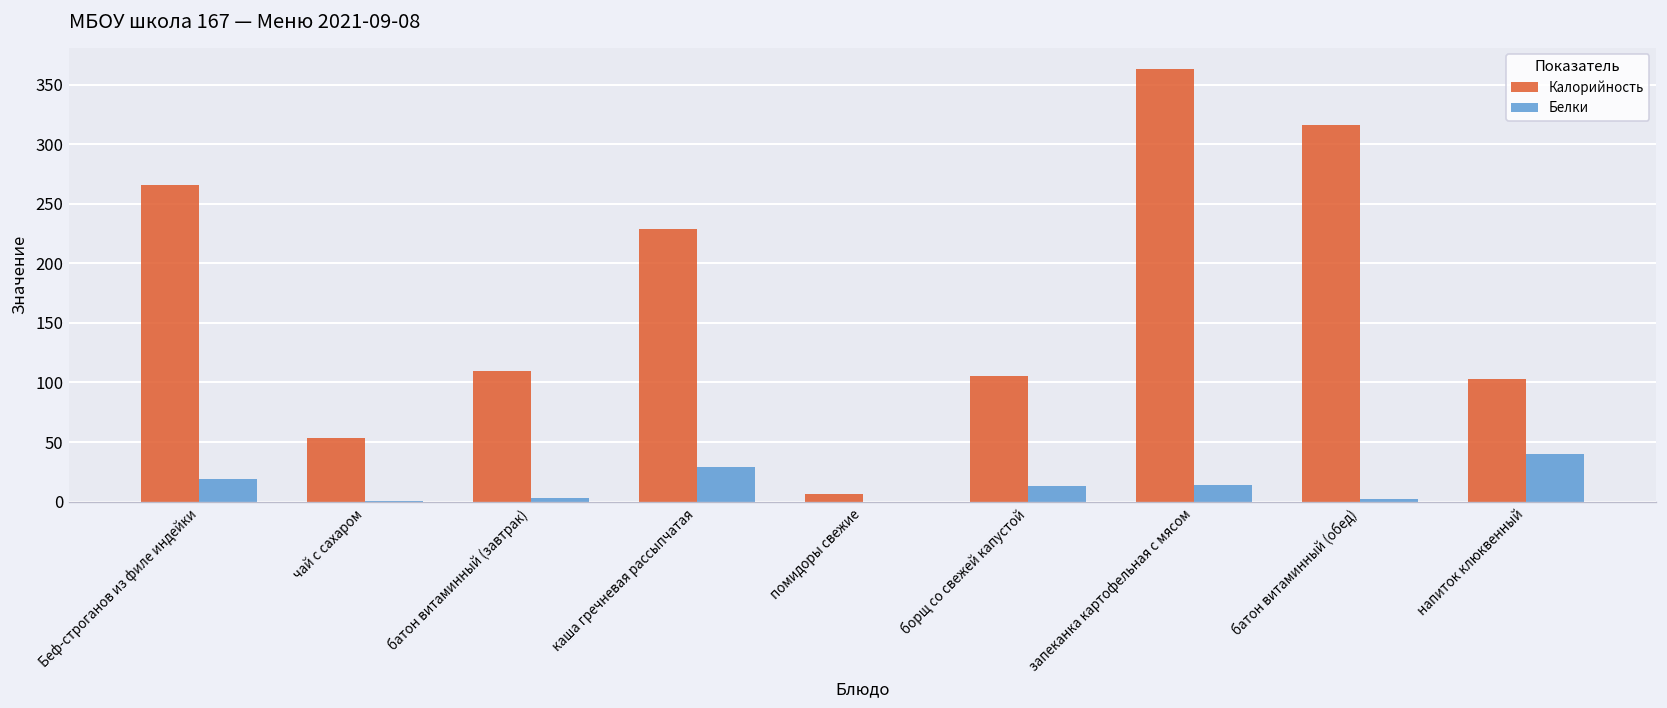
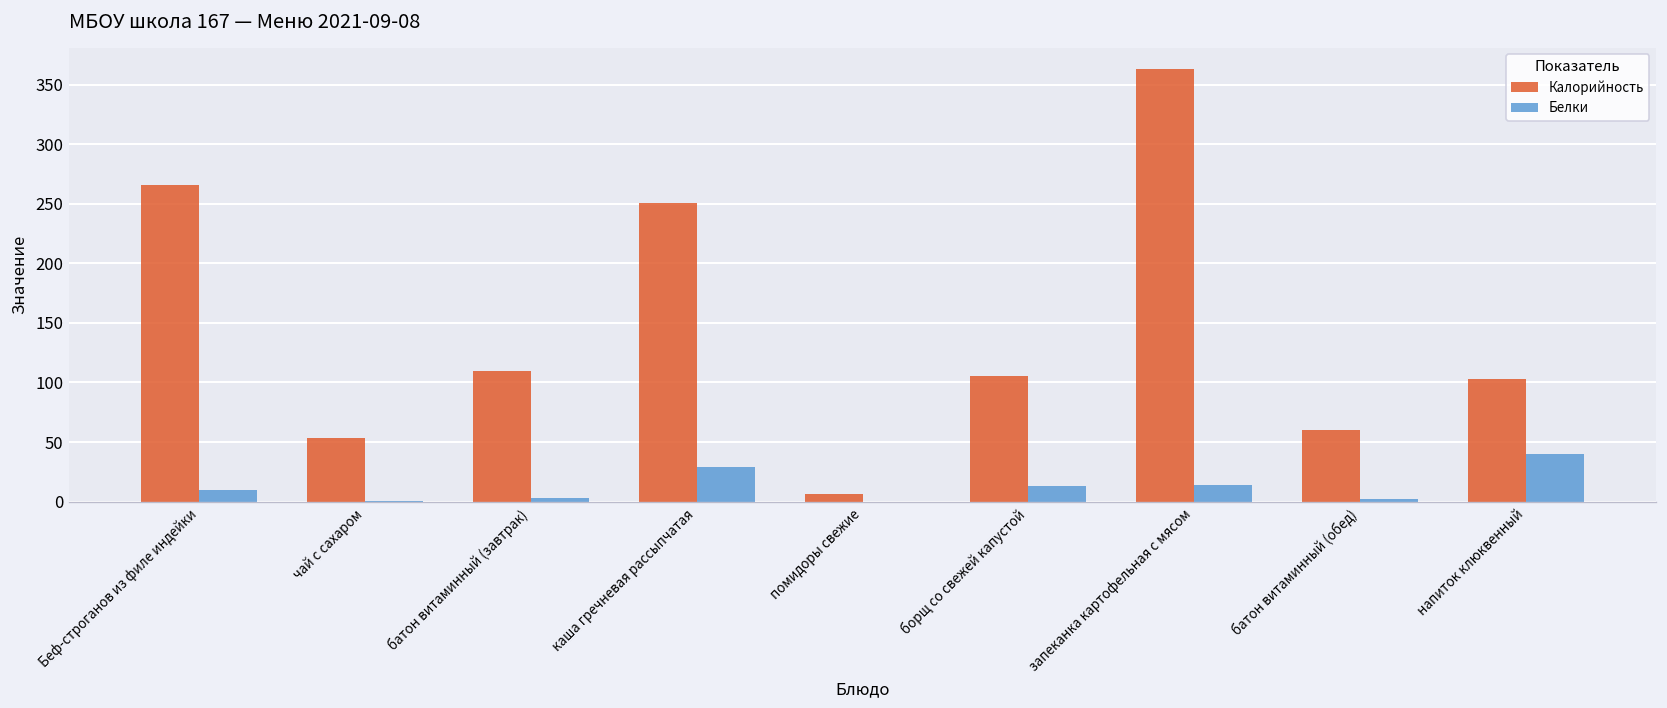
  {
    "Калорийность": {
      "Беф-строганов из филе индейки": 270,
      "чай с сахаром": 50,
      "батон витаминный (завтрак)": 110,
-     "каша гречневая рассыпчатая": 230,
+     "каша гречневая рассыпчатая": 250,
      "помидоры свежие": 10,
      "борщ со свежей капустой": 110,
      "запеканка картофельная с мясом": 360,
-     "батон витаминный (обед)": 320,
+     "батон витаминный (обед)": 60,
      "напиток клюквенный": 100
    },
    "Белки": {
-     "Беф-строганов из филе индейки": 20,
+     "Беф-строганов из филе индейки": 10,
      "батон витаминный (завтрак)": 0,
      "каша гречневая рассыпчатая": 30,
      "помидоры свежие": 0,
      "борщ со свежей капустой": 10,
      "запеканка картофельная с мясом": 10,
      "напиток клюквенный": 40
    }
  }
